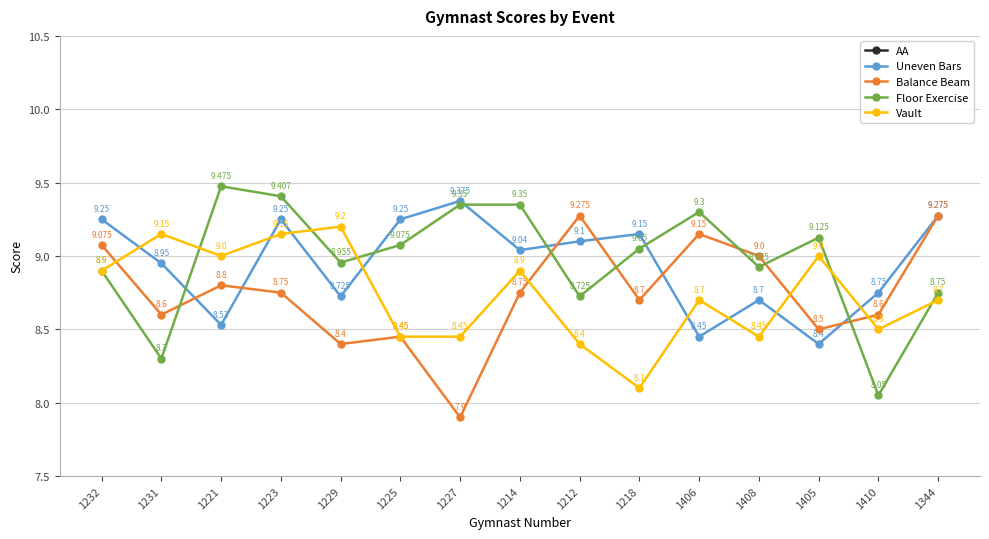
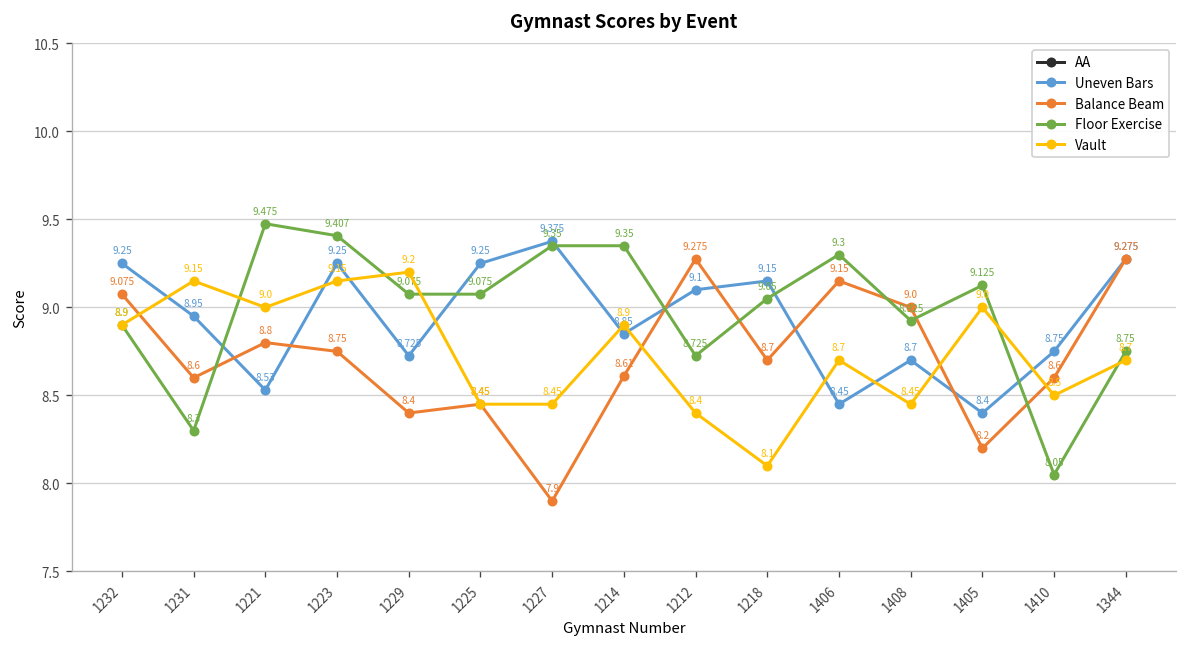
  {
    "Uneven Bars": {
      "1232": 9.25,
      "1231": 8.95,
      "1221": 8.53,
      "1223": 9.25,
      "1229": 8.725,
      "1225": 9.25,
-     "1214": 9.04,
+     "1214": 8.85,
      "1212": 9.1,
      "1218": 9.15,
      "1406": 8.45,
      "1408": 8.7,
      "1410": 8.75
    },
    "Balance Beam": {
      "1232": 9.075,
      "1231": 8.6,
      "1221": 8.8,
      "1223": 8.75,
      "1229": 8.4,
      "1227": 7.9,
-     "1214": 8.75,
+     "1214": 8.61,
      "1212": 9.275,
      "1218": 8.7,
      "1406": 9.15,
      "1408": 9.0,
-     "1405": 8.5,
+     "1405": 8.2,
      "1410": 8.6
    },
    "Floor Exercise": {
      "1231": 8.3,
      "1221": 9.475,
      "1223": 9.407,
-     "1229": 8.955,
+     "1229": 9.075,
      "1225": 9.075,
      "1214": 9.35,
      "1212": 8.725,
      "1406": 9.3,
      "1405": 9.125,
      "1410": 8.05,
      "1344": 8.75
    },
    "Vault": {
      "1231": 9.15,
      "1221": 9.0,
      "1229": 9.2,
      "1227": 8.45,
      "1214": 8.9,
      "1212": 8.4,
      "1218": 8.1,
      "1406": 8.7,
      "1408": 8.45,
      "1405": 9.0
    }
  }
